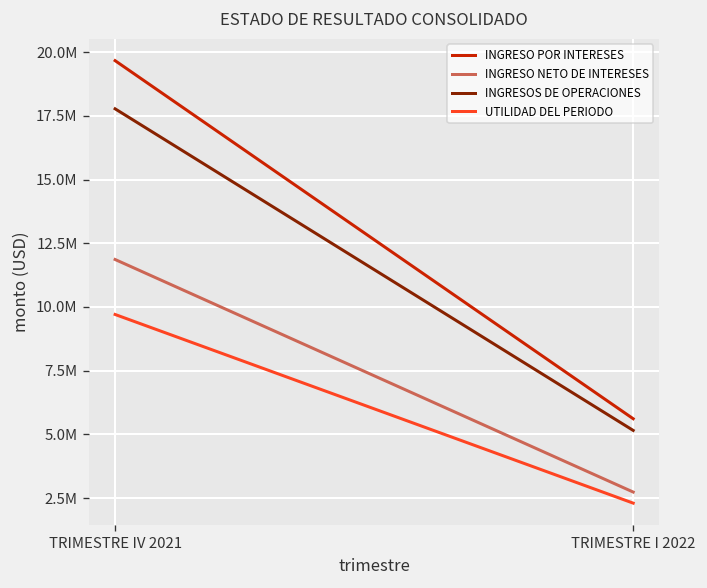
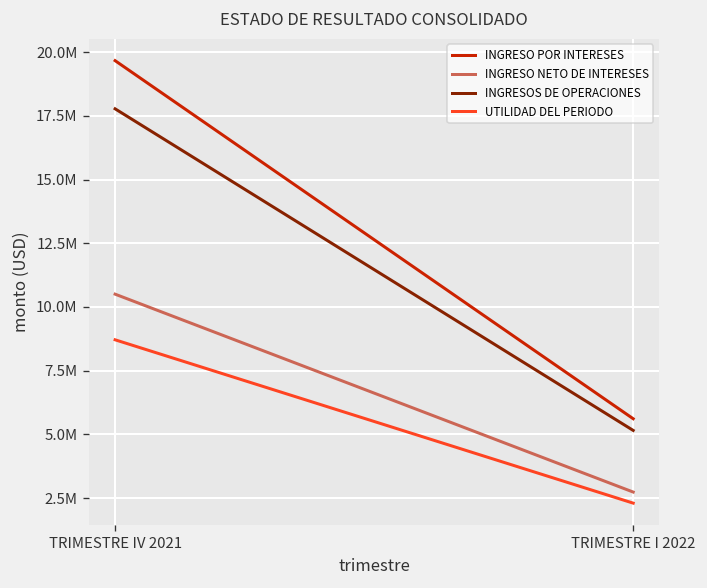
  {
    "INGRESO POR INTERESES": {
      "TRIMESTRE IV 2021": 19700000,
      "TRIMESTRE I 2022": 5600000
    },
    "INGRESO NETO DE INTERESES": {
-     "TRIMESTRE IV 2021": 11900000,
+     "TRIMESTRE IV 2021": 10500000,
      "TRIMESTRE I 2022": 2700000
    },
    "INGRESOS DE OPERACIONES": {
      "TRIMESTRE IV 2021": 17800000,
      "TRIMESTRE I 2022": 5200000
    },
    "UTILIDAD DEL PERIODO": {
-     "TRIMESTRE IV 2021": 9700000,
+     "TRIMESTRE IV 2021": 8700000,
      "TRIMESTRE I 2022": 2300000
    }
  }
